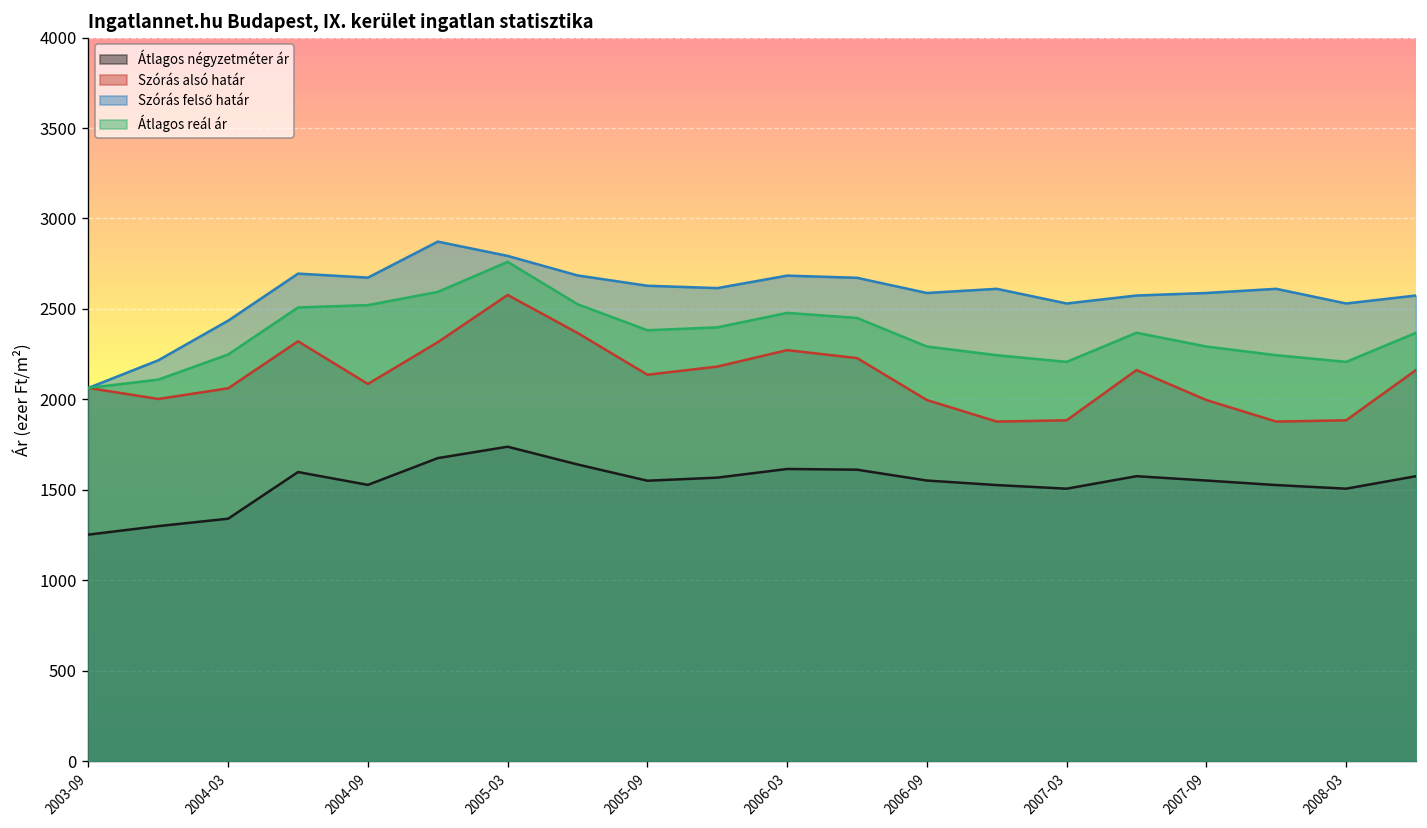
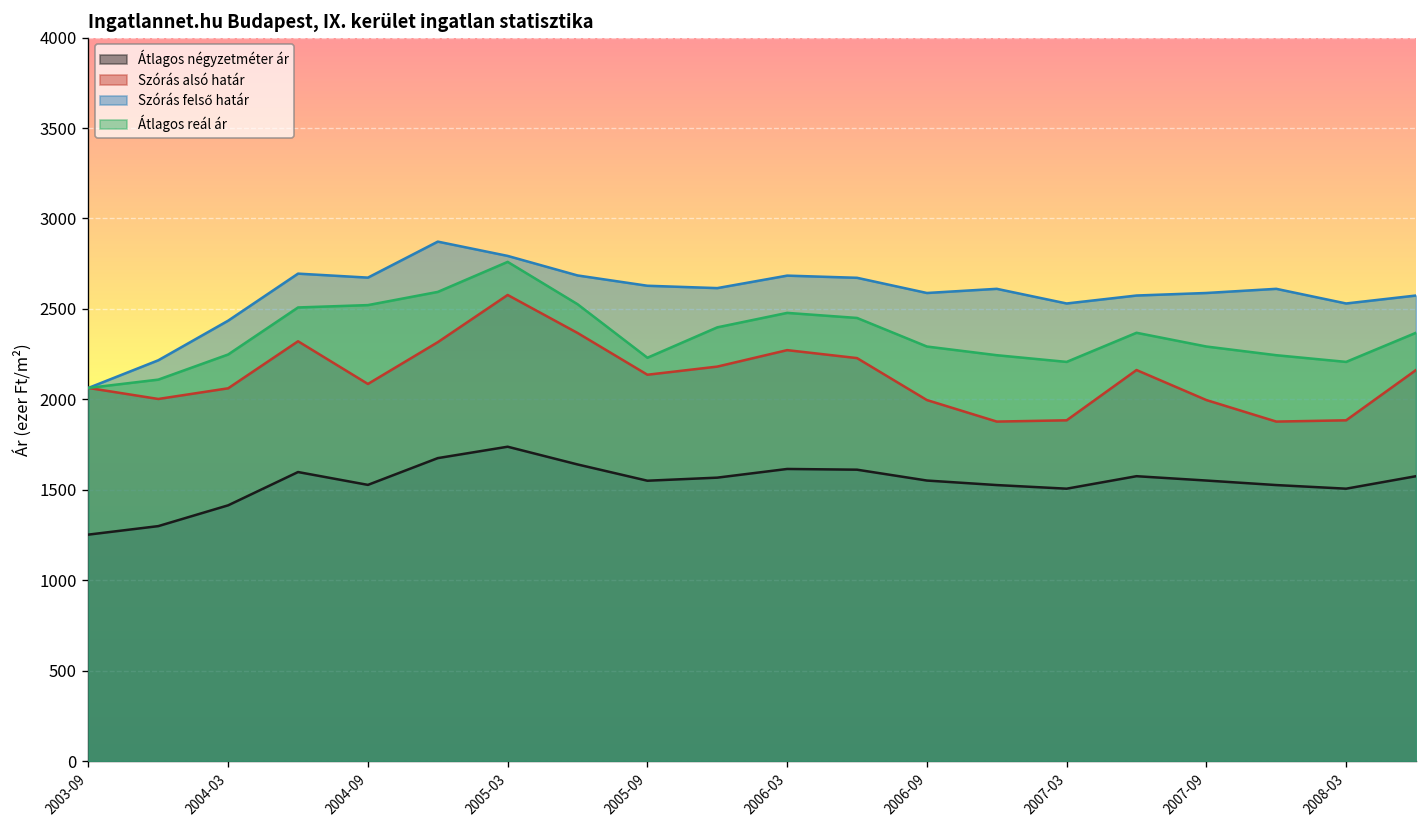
  {
    "Átlagos négyzetméter ár": {
      "2003-09": 1250,
-     "2004-03": 1340,
+     "2004-03": 1410,
      "2004-09": 1530,
      "2005-03": 1740,
      "2005-09": 1550,
      "2006-03": 1620,
      "2006-09": 1550,
      "2007-03": 1510,
      "2007-09": 1550,
      "2008-03": 1510
    },
    "Szórás alsó határ": {
      "2004-03": 2060,
      "2004-09": 2090,
      "2005-03": 2580,
      "2005-09": 2140,
      "2006-03": 2270,
      "2006-09": 2000,
      "2007-03": 1880,
      "2007-09": 2000,
      "2008-03": 1880
    },
    "Szórás felső határ": {
      "2004-03": 2440,
      "2004-09": 2670,
      "2005-03": 2790,
      "2005-09": 2630,
      "2006-03": 2680,
      "2006-09": 2590,
      "2007-03": 2530,
      "2007-09": 2590,
      "2008-03": 2530
    },
    "Átlagos reál ár": {
      "2004-03": 2250,
      "2004-09": 2520,
      "2005-03": 2760,
-     "2005-09": 2380,
+     "2005-09": 2230,
      "2006-03": 2480,
      "2006-09": 2290,
      "2007-03": 2210,
      "2007-09": 2290,
      "2008-03": 2210
    }
  }
